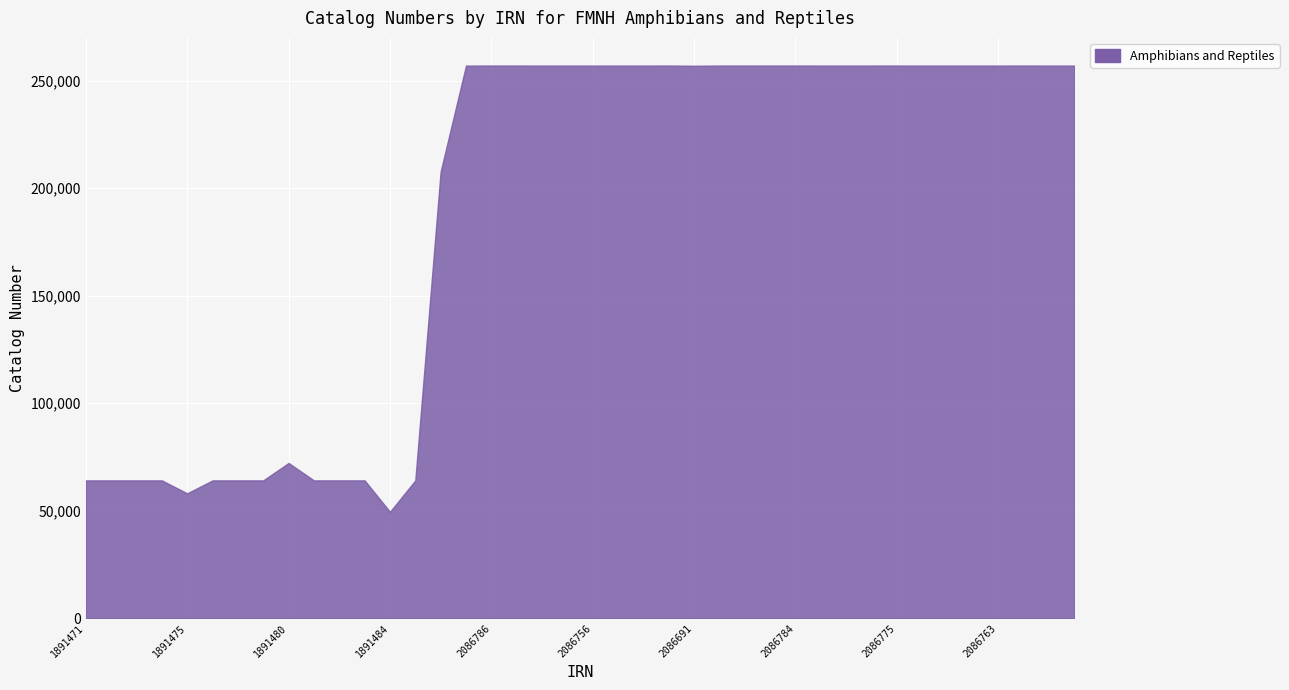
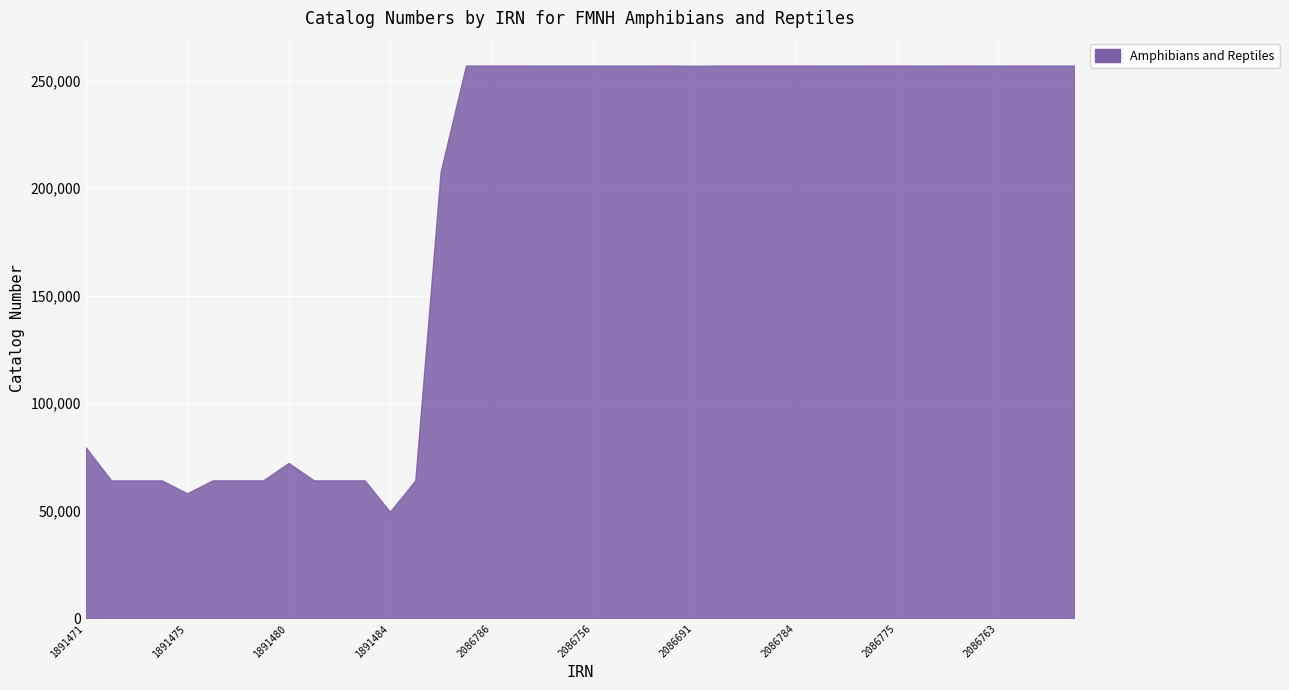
  {
-   "1891471": "64,000",
+   "1891471": "79,000",
    "1891475": "58,000",
    "1891480": "72,000",
    "1891484": "50,000",
    "2086786": "257,000",
    "2086756": "257,000",
    "2086691": "257,000",
    "2086784": "257,000",
    "2086775": "257,000",
    "2086763": "257,000"
  }
